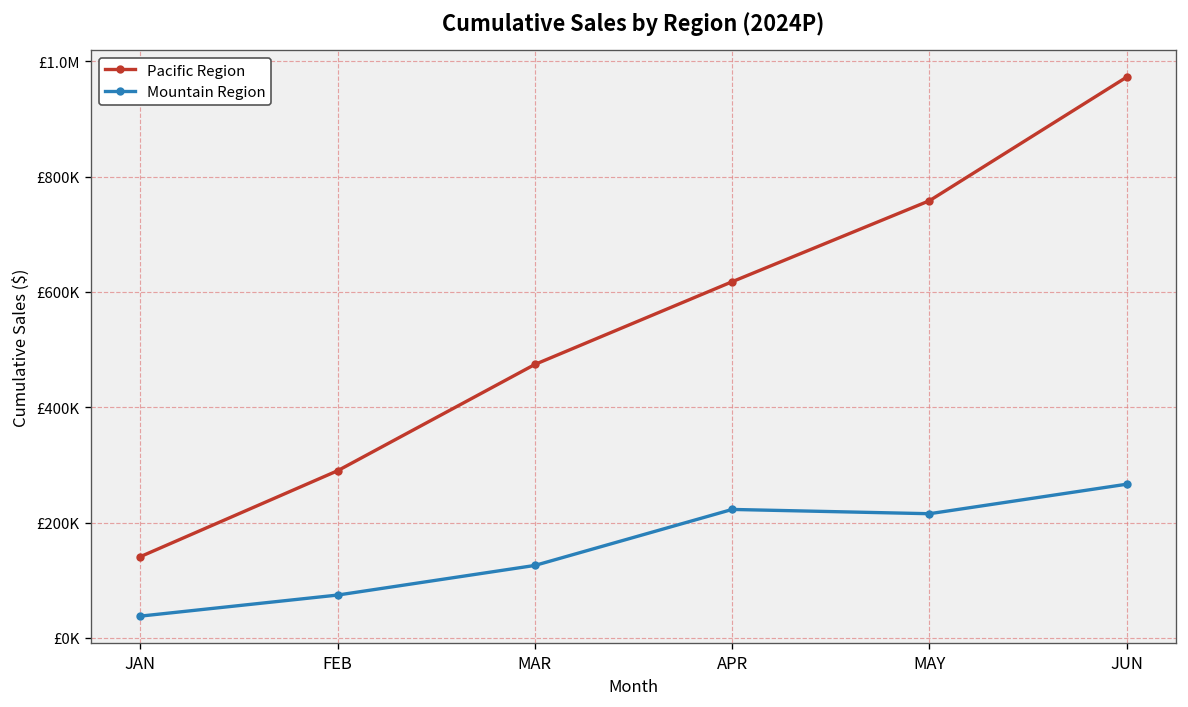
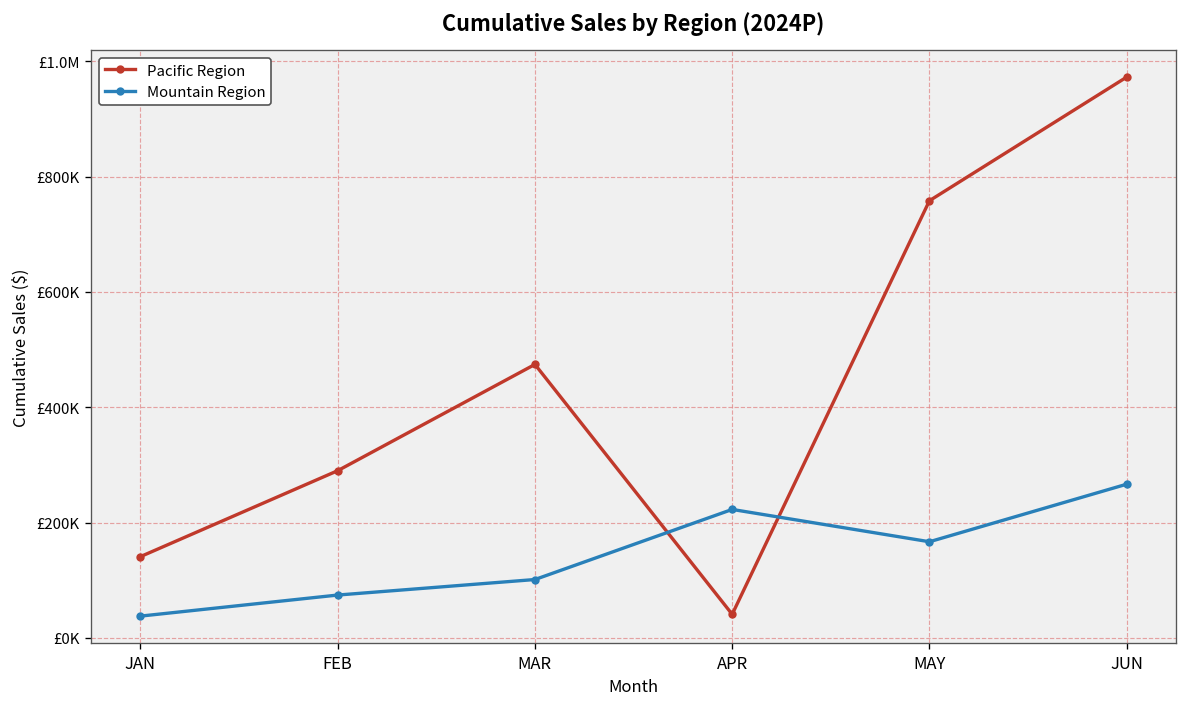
  {
    "Pacific Region": {
      "JAN": "£140000",
      "FEB": "£290000",
      "MAR": "£470000",
-     "APR": "£620000",
+     "APR": "£40000",
      "MAY": "£760000",
      "JUN": "£970000"
    },
    "Mountain Region": {
      "JAN": "£40000",
      "FEB": "£70000",
-     "MAR": "£130000",
+     "MAR": "£100000",
      "APR": "£220000",
-     "MAY": "£220000",
+     "MAY": "£170000",
      "JUN": "£270000"
    }
  }
